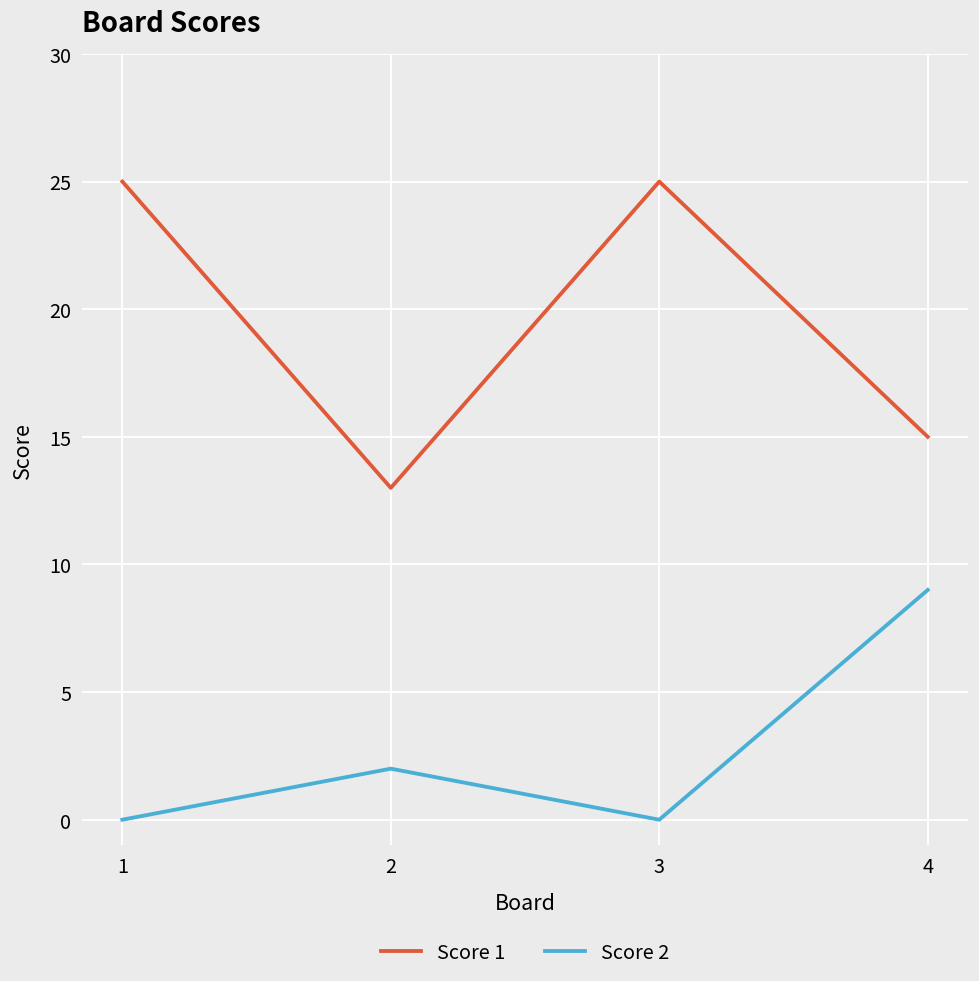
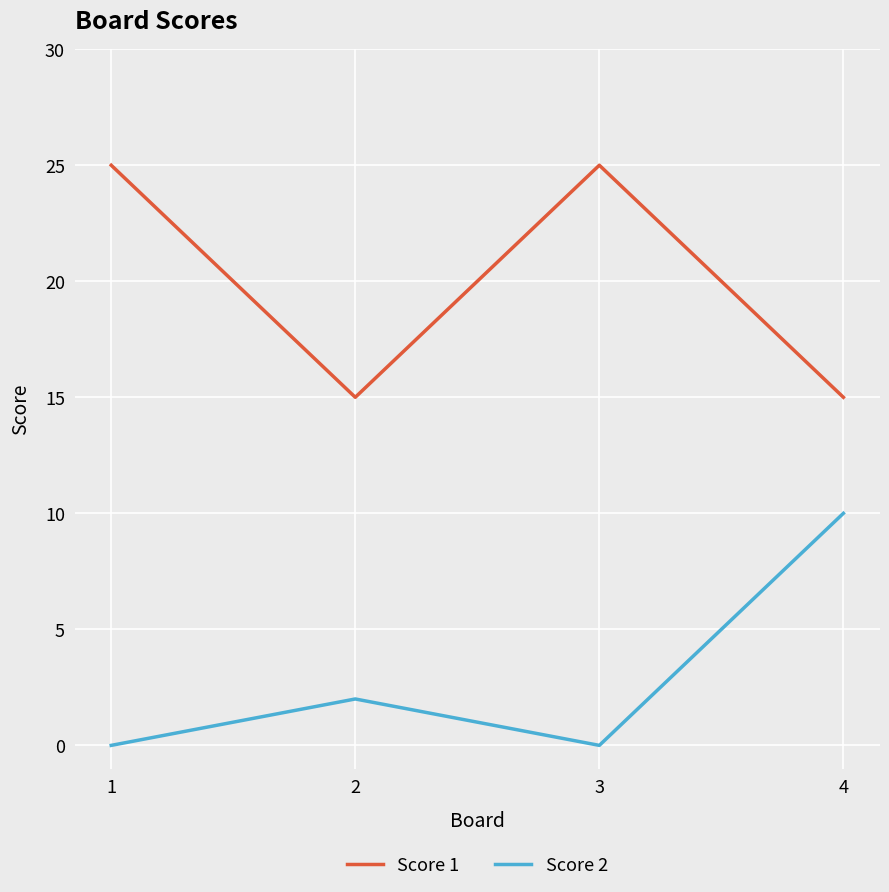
  {
    "Score 1": {
      "1": 25,
-     "2": 13,
+     "2": 15,
      "3": 25,
      "4": 15
    },
    "Score 2": {
      "1": 0,
      "2": 2,
      "3": 0,
-     "4": 9
+     "4": 10
    }
  }
